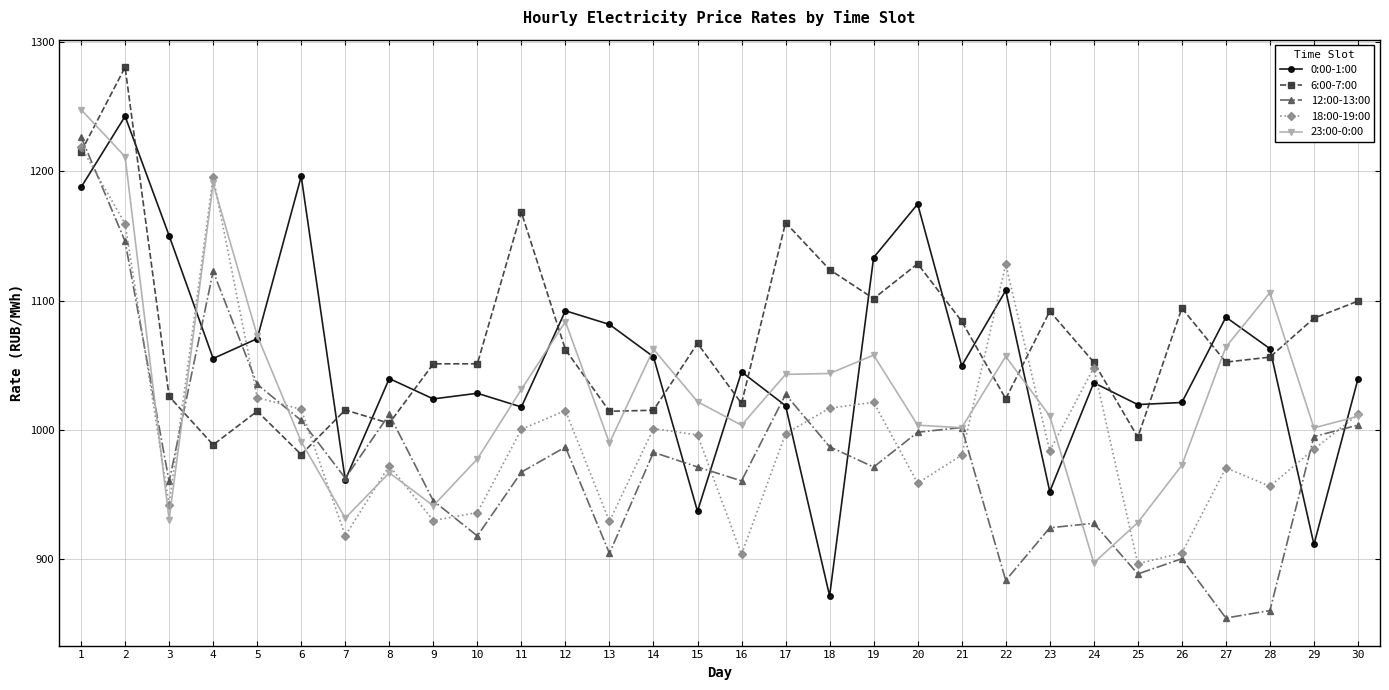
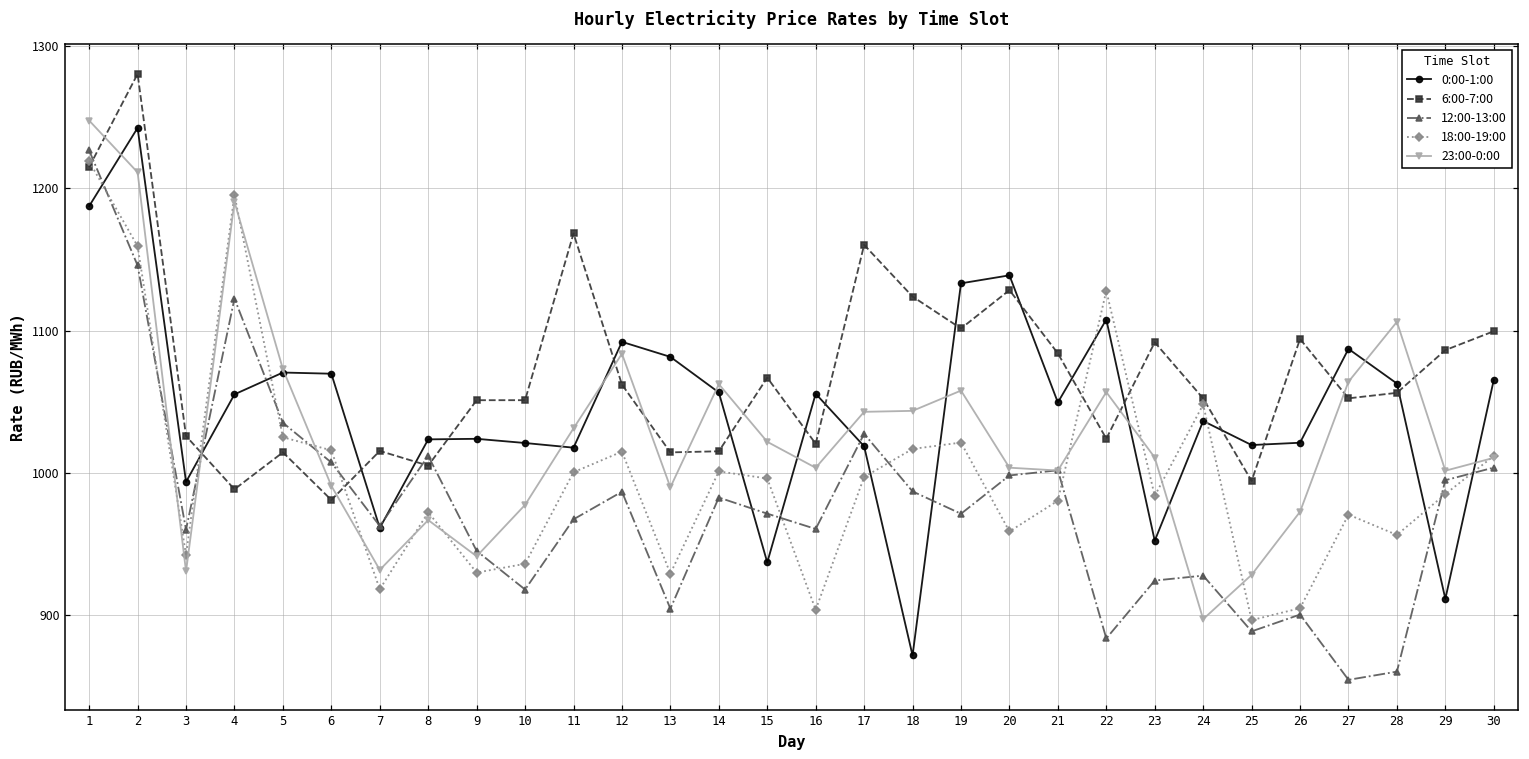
  {
    "0:00-1:00": {
      "1": 1188,
      "2": 1243,
-     "3": 1150,
+     "3": 994,
      "4": 1055,
      "5": 1071,
-     "6": 1196,
-     "8": 1040,
+     "6": 1070,
+     "8": 1024,
      "9": 1024,
-     "10": 1028,
+     "10": 1021,
      "11": 1018,
      "12": 1092,
      "13": 1082,
      "14": 1057,
      "15": 937,
-     "16": 1045,
+     "16": 1056,
      "17": 1019,
      "18": 872,
      "19": 1133,
-     "20": 1175,
+     "20": 1139,
      "21": 1049,
      "22": 1108,
      "23": 952,
      "24": 1036,
      "25": 1020,
      "26": 1021,
      "27": 1087,
      "28": 1063,
      "29": 911,
-     "30": 1039
+     "30": 1065
    }
  }
